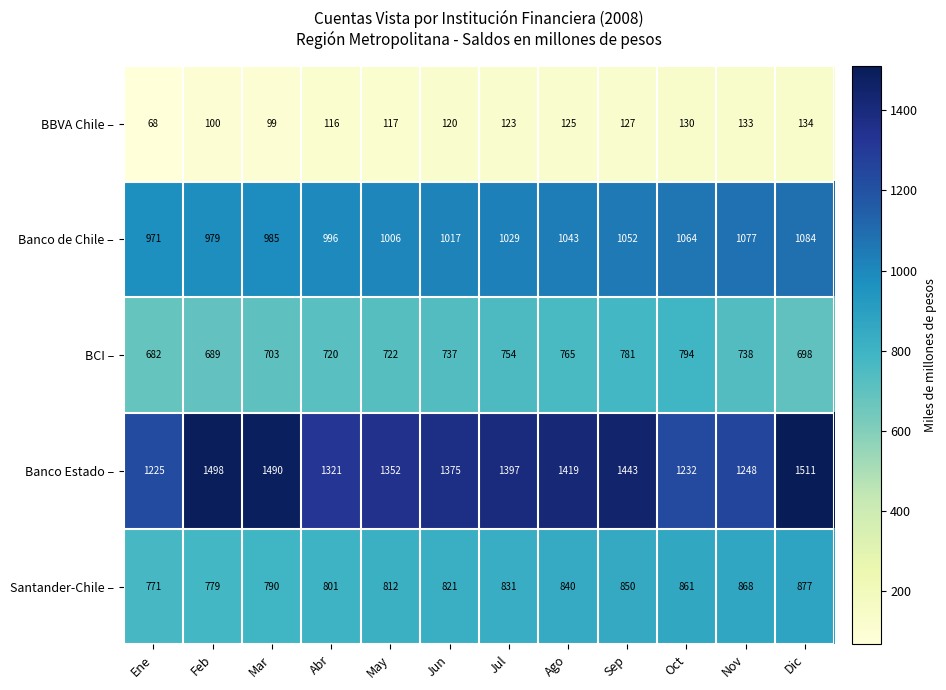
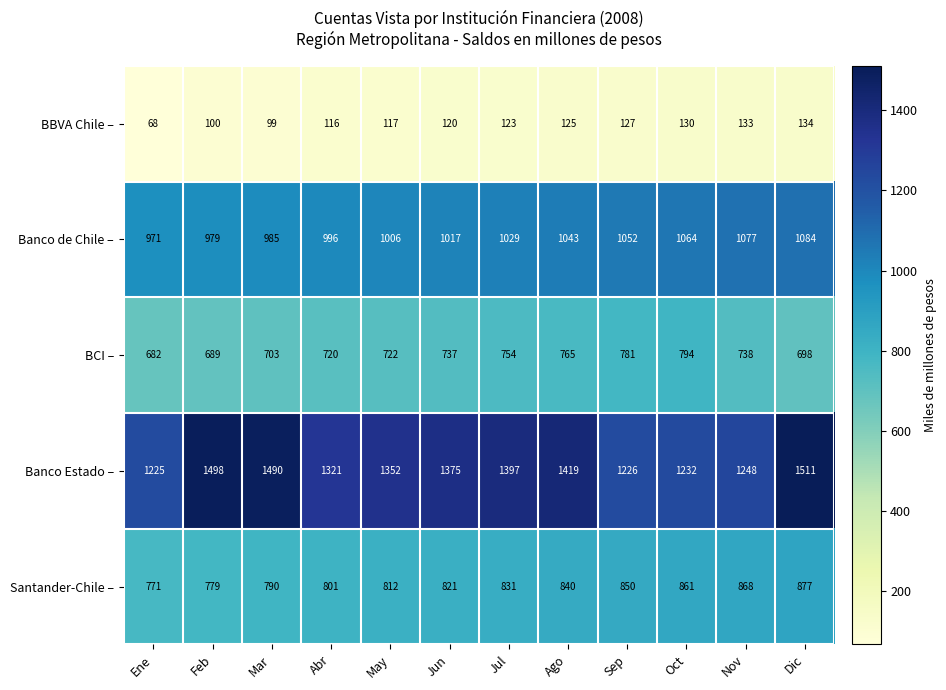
  {
    "BBVA Chile –": {
      "Ene": 68,
      "Feb": 100,
      "Mar": 99,
      "Abr": 116,
      "May": 117,
      "Jun": 120,
      "Jul": 123,
      "Ago": 125,
      "Sep": 127,
      "Oct": 130,
      "Nov": 133,
      "Dic": 134
    },
    "Banco de Chile –": {
      "Ene": 971,
      "Feb": 979,
      "Mar": 985,
      "Abr": 996,
      "May": 1006,
      "Jun": 1017,
      "Jul": 1029,
      "Ago": 1043,
      "Sep": 1052,
      "Oct": 1064,
      "Nov": 1077,
      "Dic": 1084
    },
    "BCI –": {
      "Ene": 682,
      "Feb": 689,
      "Mar": 703,
      "Abr": 720,
      "May": 722,
      "Jun": 737,
      "Jul": 754,
      "Ago": 765,
      "Sep": 781,
      "Oct": 794,
      "Nov": 738,
      "Dic": 698
    },
    "Banco Estado –": {
      "Ene": 1225,
      "Feb": 1498,
      "Mar": 1490,
      "Abr": 1321,
      "May": 1352,
      "Jun": 1375,
      "Jul": 1397,
      "Ago": 1419,
-     "Sep": 1443,
+     "Sep": 1226,
      "Oct": 1232,
      "Nov": 1248,
      "Dic": 1511
    },
    "Santander-Chile –": {
      "Ene": 771,
      "Feb": 779,
      "Mar": 790,
      "Abr": 801,
      "May": 812,
      "Jun": 821,
      "Jul": 831,
      "Ago": 840,
      "Sep": 850,
      "Oct": 861,
      "Nov": 868,
      "Dic": 877
    }
  }
